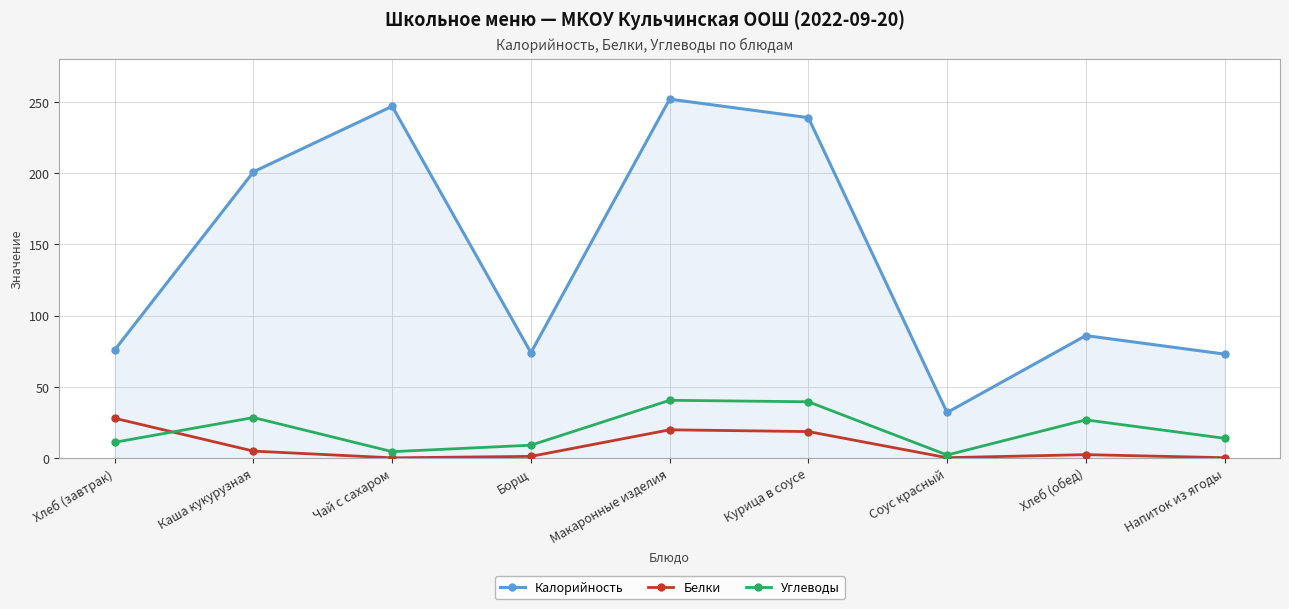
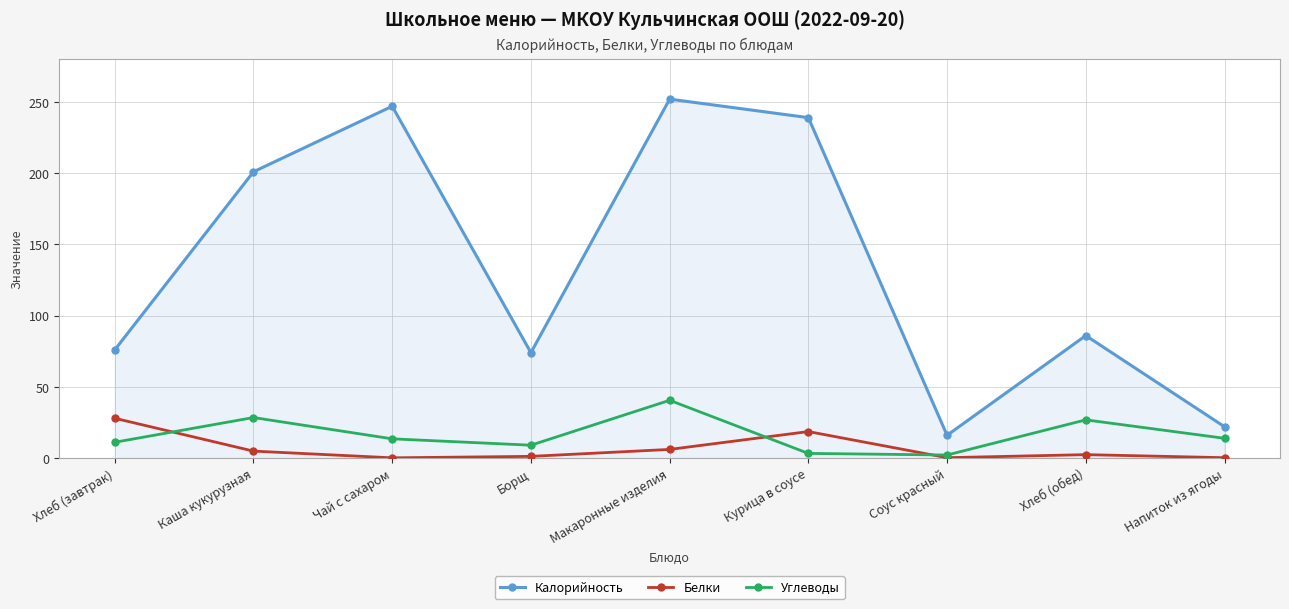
  {
    "Калорийность": {
      "Хлеб (завтрак)": 76,
      "Каша кукурузная": 201,
      "Чай с сахаром": 247,
      "Борщ": 74,
      "Макаронные изделия": 252,
      "Курица в соусе": 239,
-     "Соус красный": 32,
+     "Соус красный": 16,
      "Хлеб (обед)": 86,
-     "Напиток из ягоды": 73
+     "Напиток из ягоды": 22
    },
    "Белки": {
      "Хлеб (завтрак)": 28,
      "Каша кукурузная": 5,
      "Чай с сахаром": 0,
      "Борщ": 1,
-     "Макаронные изделия": 20,
+     "Макаронные изделия": 6,
      "Курица в соусе": 19,
      "Соус красный": 0,
      "Хлеб (обед)": 2,
      "Напиток из ягоды": 0
    },
    "Углеводы": {
      "Хлеб (завтрак)": 11,
      "Каша кукурузная": 28,
-     "Чай с сахаром": 5,
+     "Чай с сахаром": 14,
      "Борщ": 9,
      "Макаронные изделия": 41,
-     "Курица в соусе": 40,
+     "Курица в соусе": 3,
      "Соус красный": 2,
      "Хлеб (обед)": 27,
      "Напиток из ягоды": 14
    }
  }
